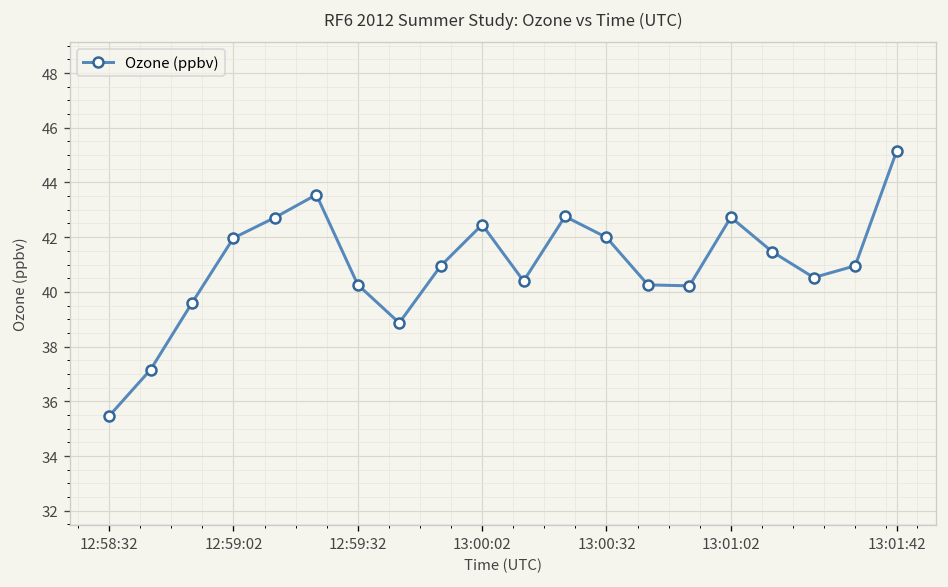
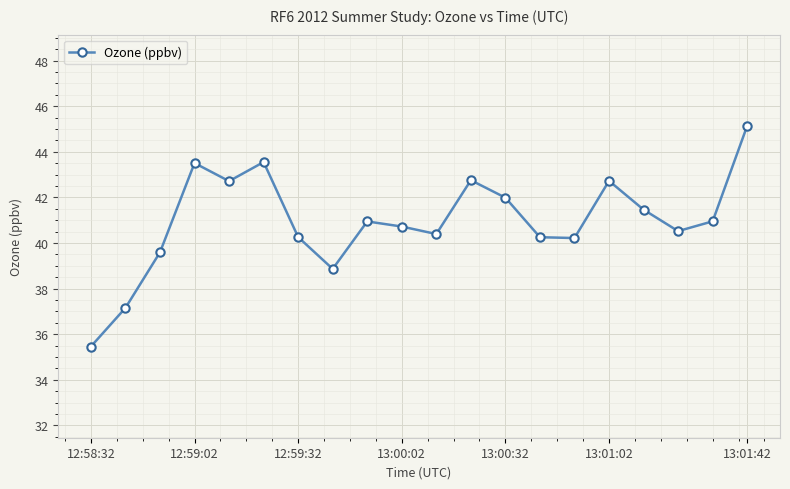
  {
    "12:58:32": 35.5,
-   "12:59:02": 42.0,
+   "12:59:02": 43.5,
    "12:59:32": 40.3,
-   "13:00:02": 42.5,
+   "13:00:02": 40.7,
    "13:00:32": 42.0,
    "13:01:02": 42.7,
    "13:01:42": 45.1
  }
